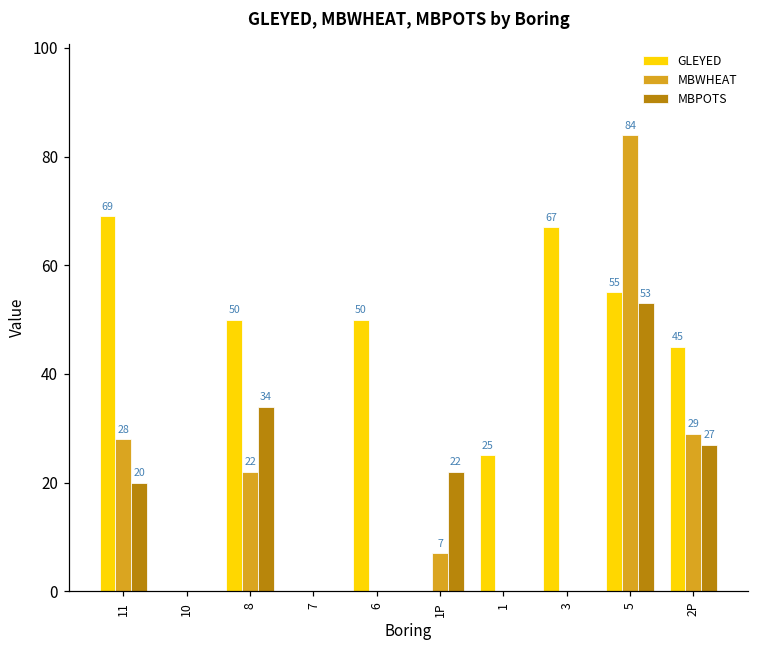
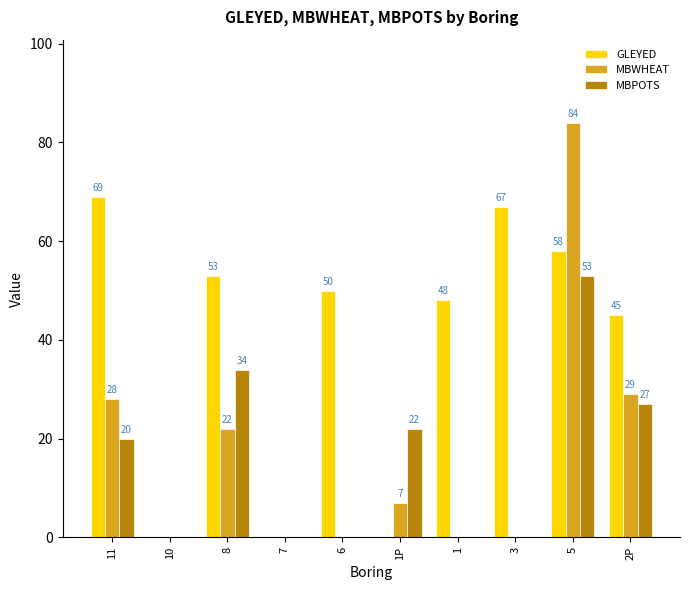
  {
    "GLEYED": {
      "11": 69,
-     "8": 50,
+     "8": 53,
      "6": 50,
-     "1": 25,
+     "1": 48,
      "3": 67,
-     "5": 55,
+     "5": 58,
      "2P": 45
    }
  }
